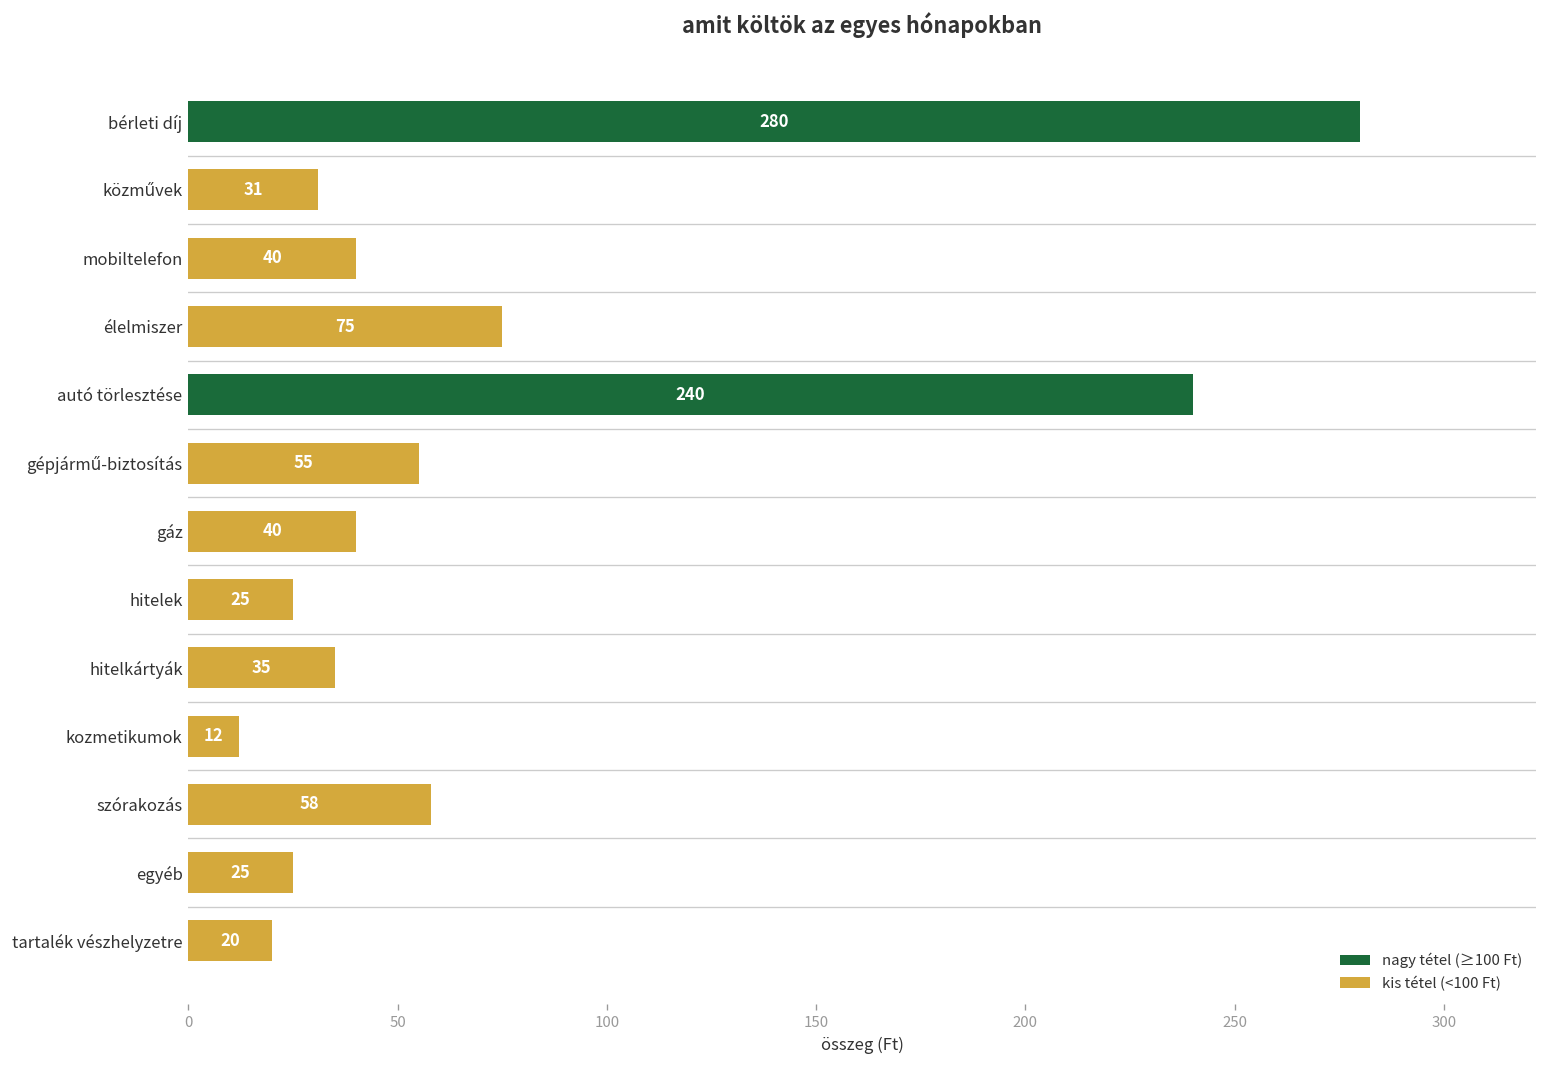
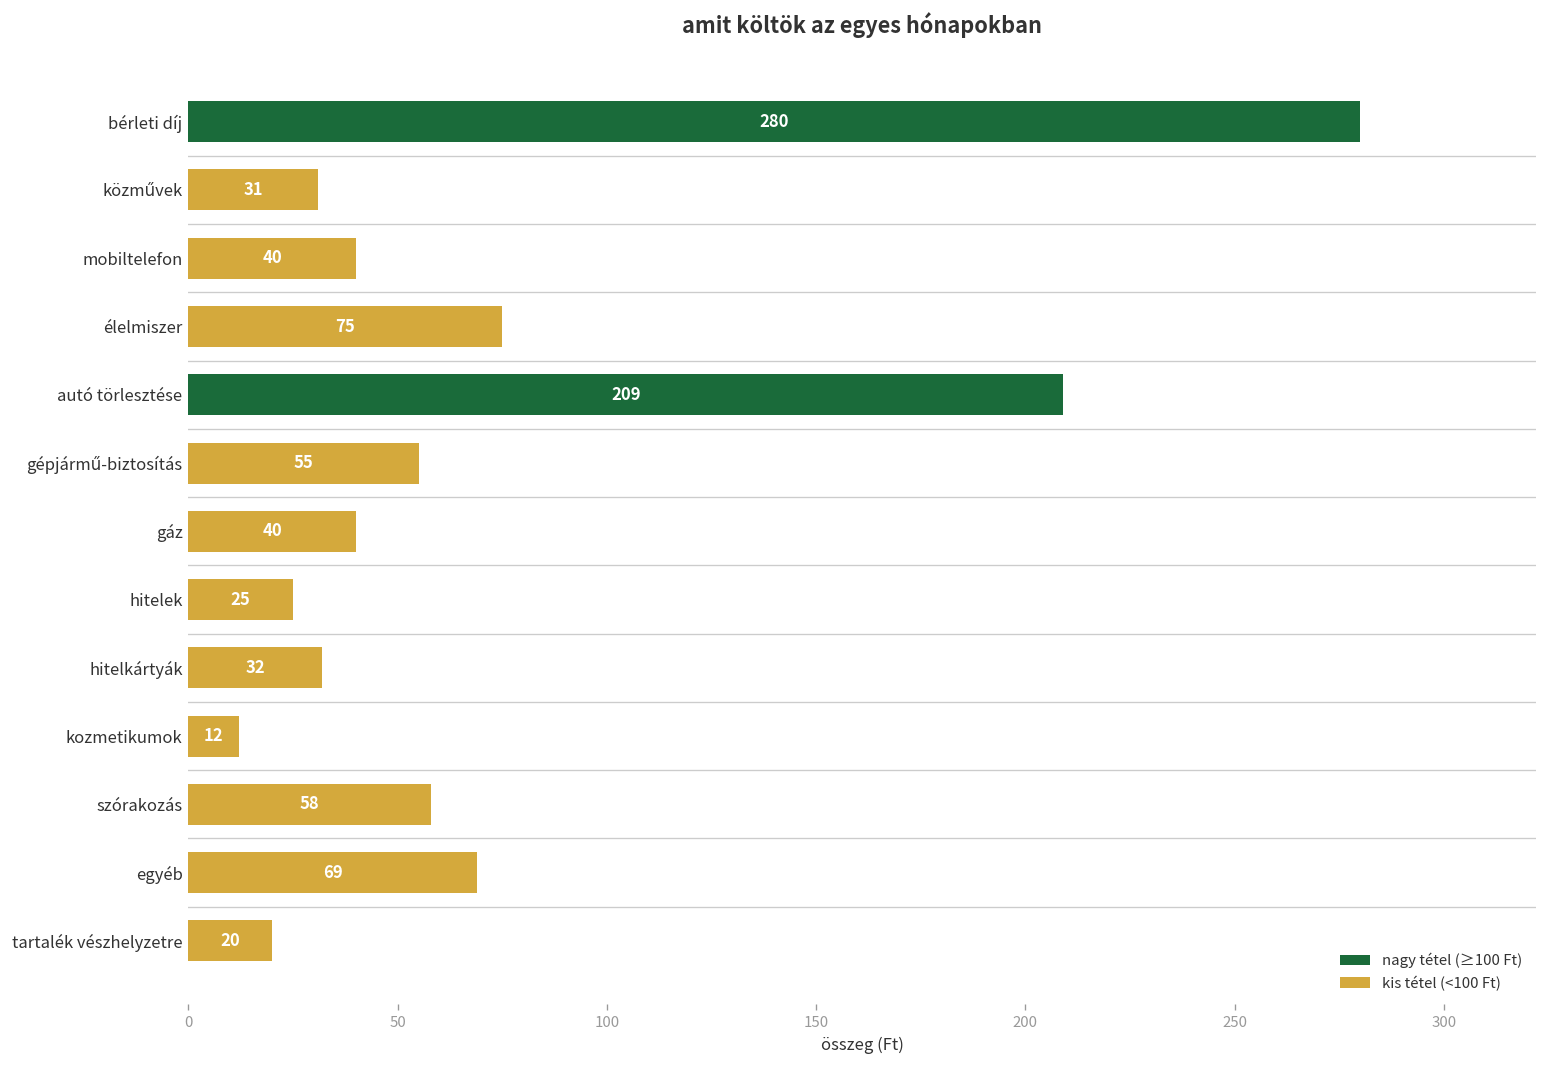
  {
    "bérleti díj": 280,
    "közművek": 31,
    "mobiltelefon": 40,
    "élelmiszer": 75,
-   "autó törlesztése": 240,
+   "autó törlesztése": 209,
    "gépjármű-biztosítás": 55,
    "gáz": 40,
    "hitelek": 25,
-   "hitelkártyák": 35,
+   "hitelkártyák": 32,
    "kozmetikumok": 12,
    "szórakozás": 58,
-   "egyéb": 25,
+   "egyéb": 69,
    "tartalék vészhelyzetre": 20
  }
